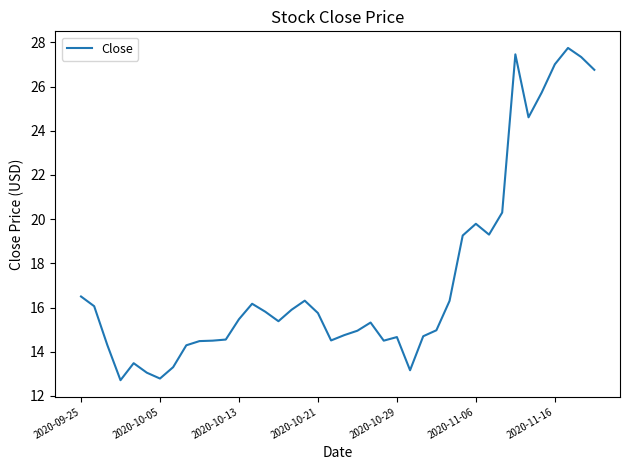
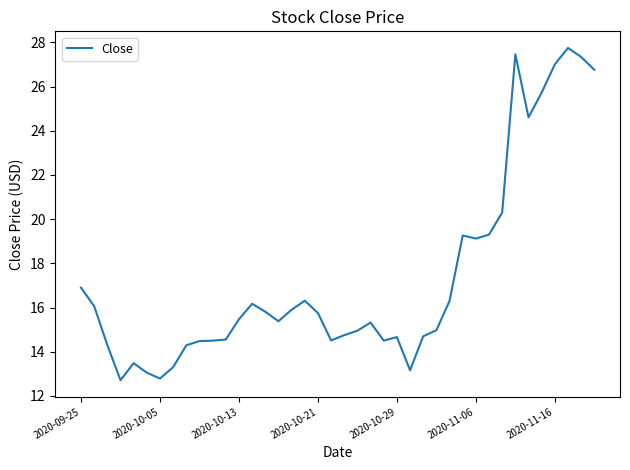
  {
-   "2020-09-25": 16.5,
+   "2020-09-25": 16.9,
    "2020-10-05": 12.8,
    "2020-10-13": 15.5,
    "2020-10-21": 15.8,
    "2020-10-29": 14.7,
-   "2020-11-06": 19.8,
+   "2020-11-06": 19.1,
    "2020-11-16": 27.0
  }
